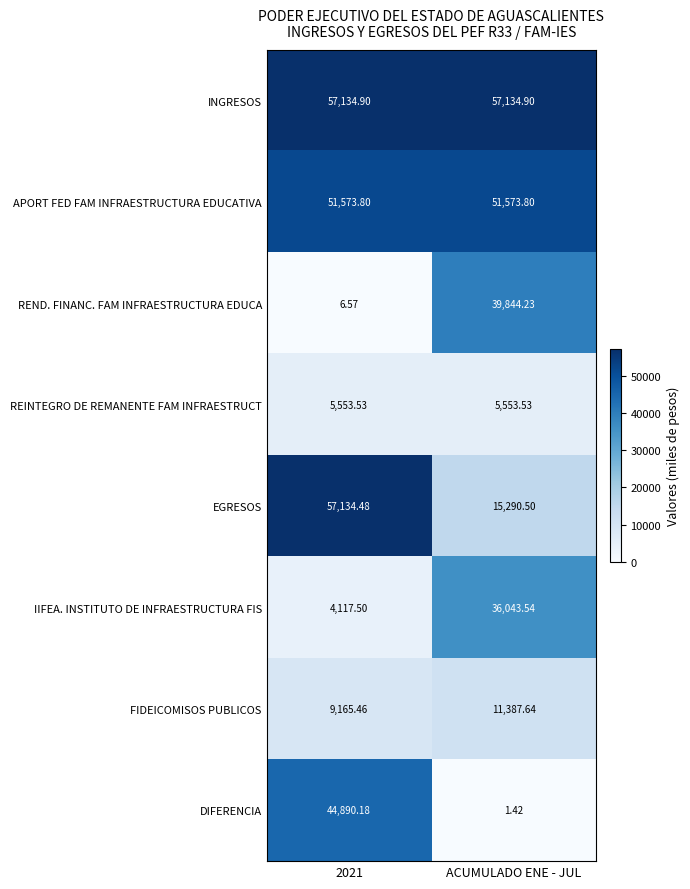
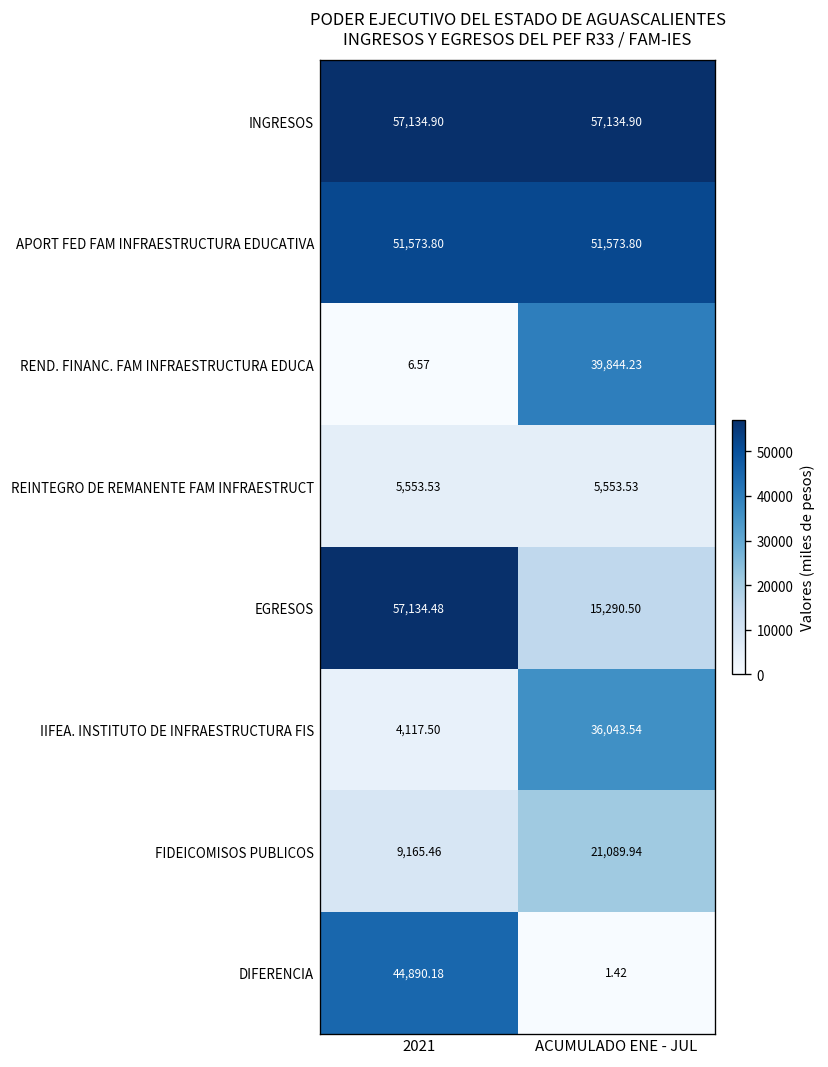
  {
    "INGRESOS": {
      "2021": "57,134.90",
      "ACUMULADO ENE - JUL": "57,134.90"
    },
    "APORT FED FAM INFRAESTRUCTURA EDUCATIVA": {
      "2021": "51,573.80",
      "ACUMULADO ENE - JUL": "51,573.80"
    },
    "REND. FINANC. FAM INFRAESTRUCTURA EDUCA": {
      "2021": "6.57",
      "ACUMULADO ENE - JUL": "39,844.23"
    },
    "REINTEGRO DE REMANENTE FAM INFRAESTRUCT": {
      "2021": "5,553.53",
      "ACUMULADO ENE - JUL": "5,553.53"
    },
    "EGRESOS": {
      "2021": "57,134.48",
      "ACUMULADO ENE - JUL": "15,290.50"
    },
    "IIFEA. INSTITUTO DE INFRAESTRUCTURA FIS": {
      "2021": "4,117.50",
      "ACUMULADO ENE - JUL": "36,043.54"
    },
    "FIDEICOMISOS PUBLICOS": {
      "2021": "9,165.46",
-     "ACUMULADO ENE - JUL": "11,387.64"
+     "ACUMULADO ENE - JUL": "21,089.94"
    },
    "DIFERENCIA": {
      "2021": "44,890.18",
      "ACUMULADO ENE - JUL": "1.42"
    }
  }
